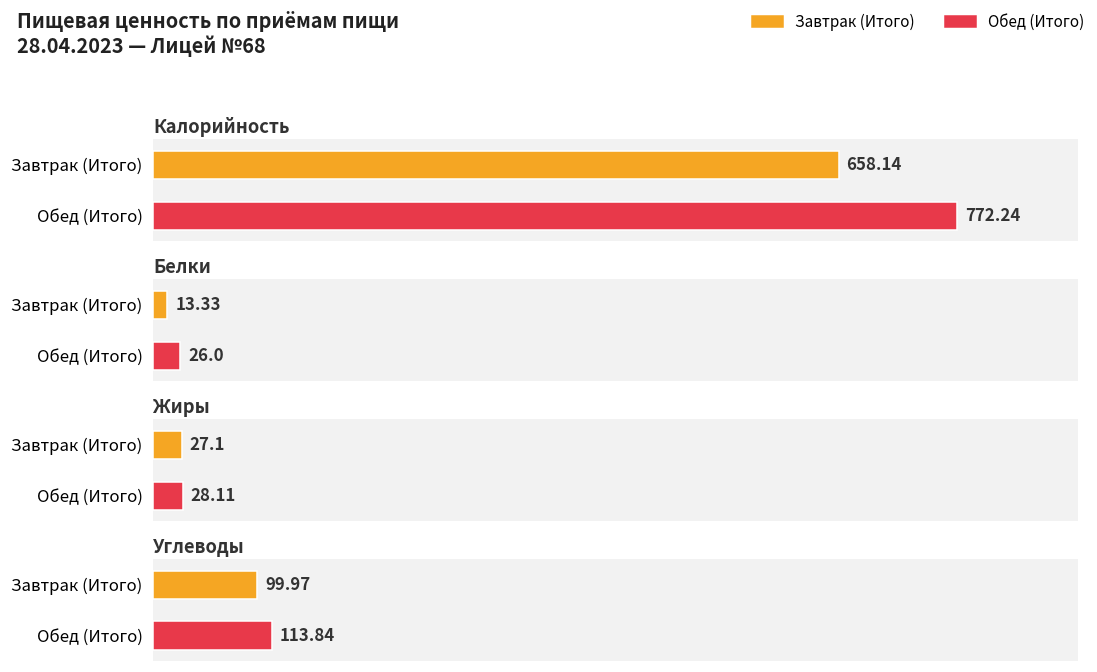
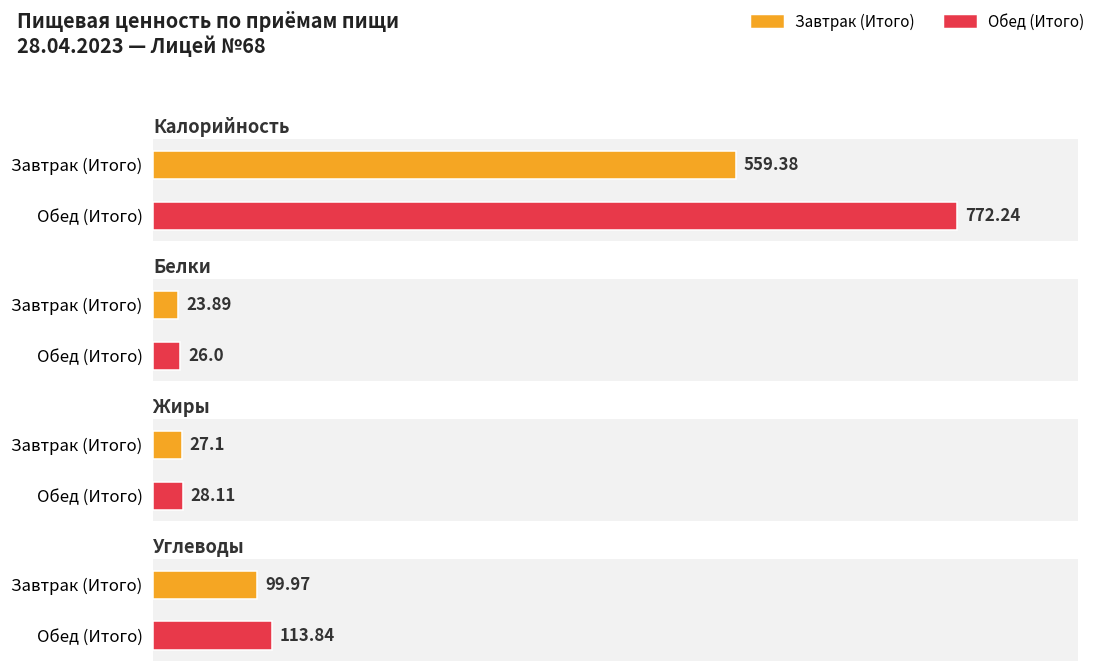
  {
    "Калорийность": {
-     "Завтрак (Итого)": 658.14,
+     "Завтрак (Итого)": 559.38,
      "Обед (Итого)": 772.24
    },
    "Белки": {
-     "Завтрак (Итого)": 13.33,
+     "Завтрак (Итого)": 23.89,
      "Обед (Итого)": 26.0
    },
    "Жиры": {
      "Завтрак (Итого)": 27.1,
      "Обед (Итого)": 28.11
    },
    "Углеводы": {
      "Завтрак (Итого)": 99.97,
      "Обед (Итого)": 113.84
    }
  }
